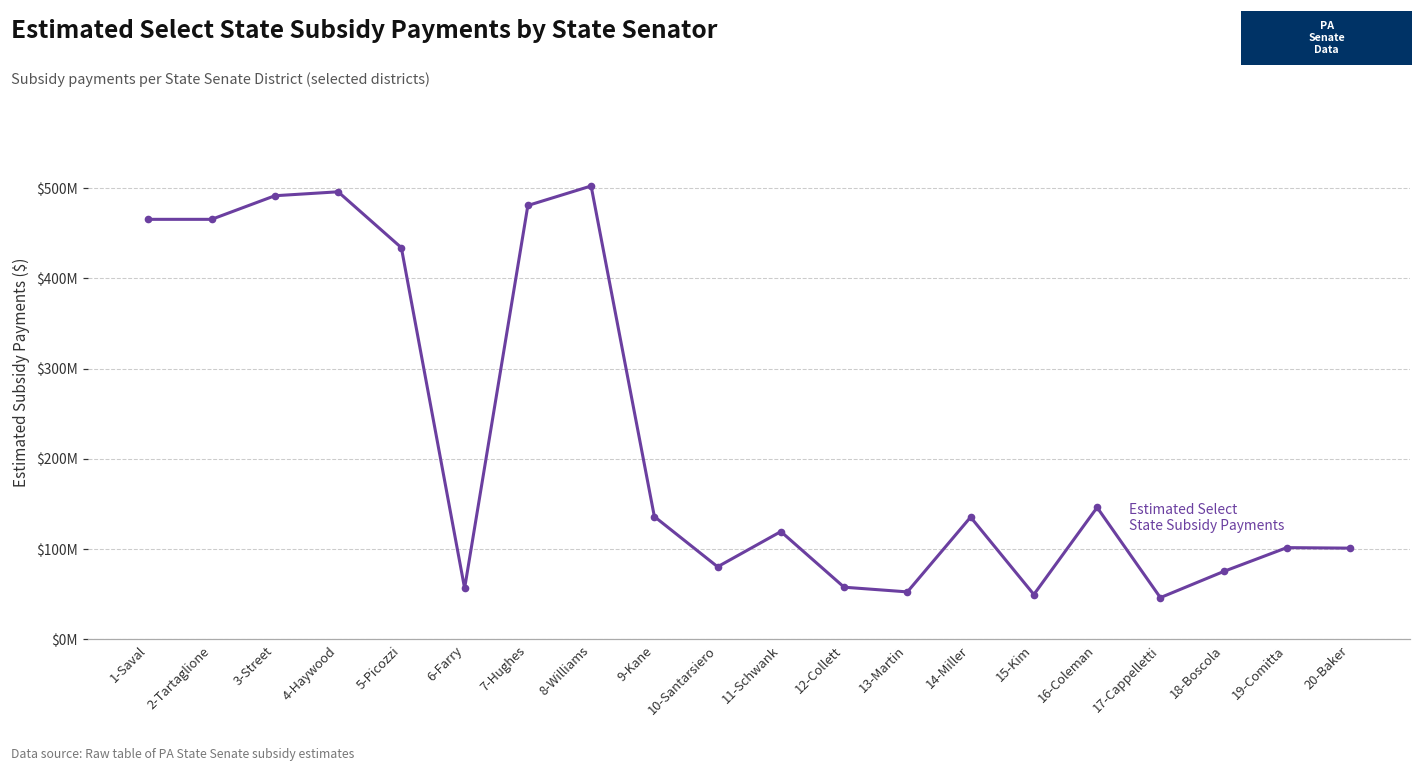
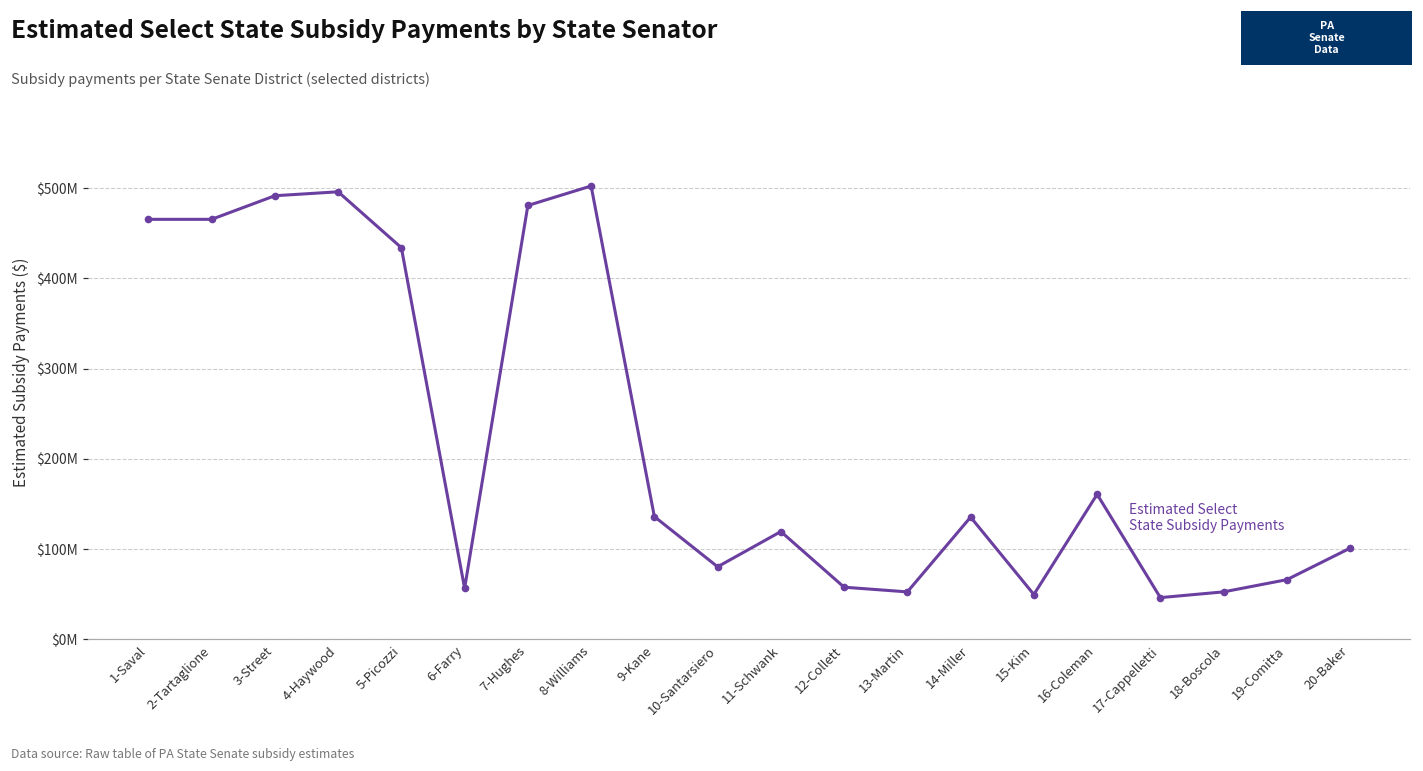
  {
    "1-Saval": "$470000000",
    "2-Tartaglione": "$470000000",
    "3-Street": "$490000000",
    "4-Haywood": "$500000000",
    "5-Picozzi": "$430000000",
    "6-Farry": "$60000000",
    "7-Hughes": "$480000000",
    "8-Williams": "$500000000",
    "9-Kane": "$140000000",
    "10-Santarsiero": "$80000000",
    "11-Schwank": "$120000000",
    "12-Collett": "$60000000",
    "13-Martin": "$50000000",
    "14-Miller": "$140000000",
    "15-Kim": "$50000000",
-   "16-Coleman": "$150000000",
+   "16-Coleman": "$160000000",
    "17-Cappelletti": "$50000000",
-   "18-Boscola": "$80000000",
-   "19-Comitta": "$100000000",
+   "18-Boscola": "$50000000",
+   "19-Comitta": "$70000000",
    "20-Baker": "$100000000"
  }
